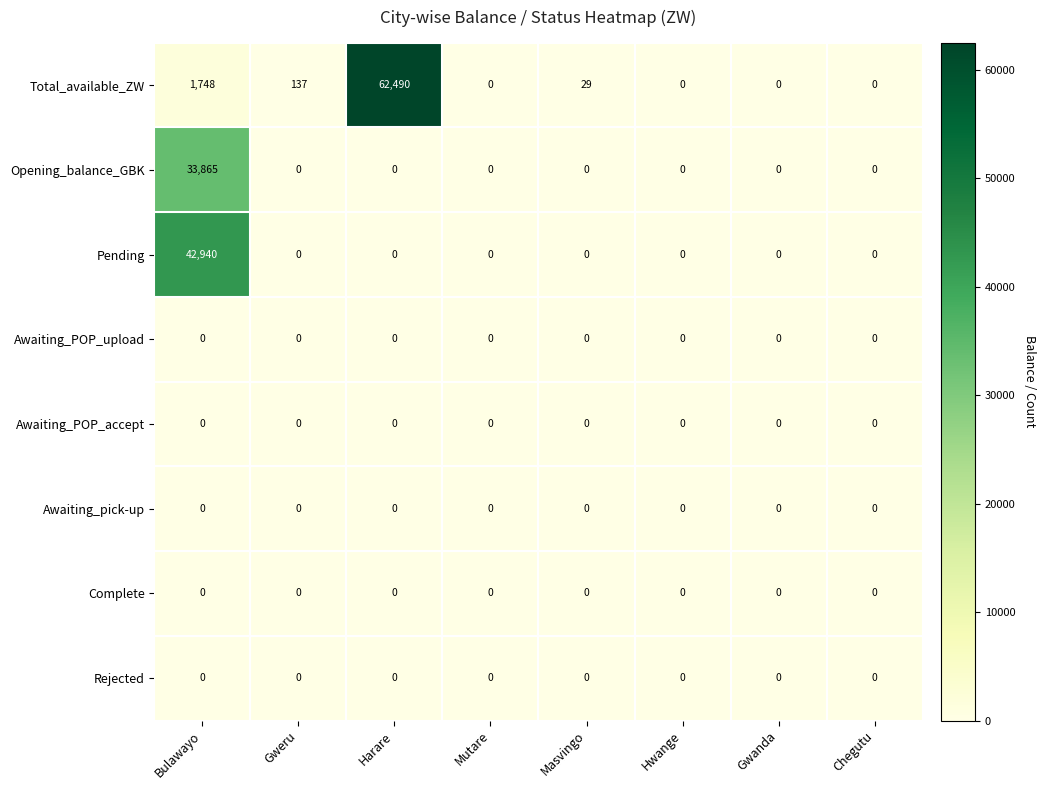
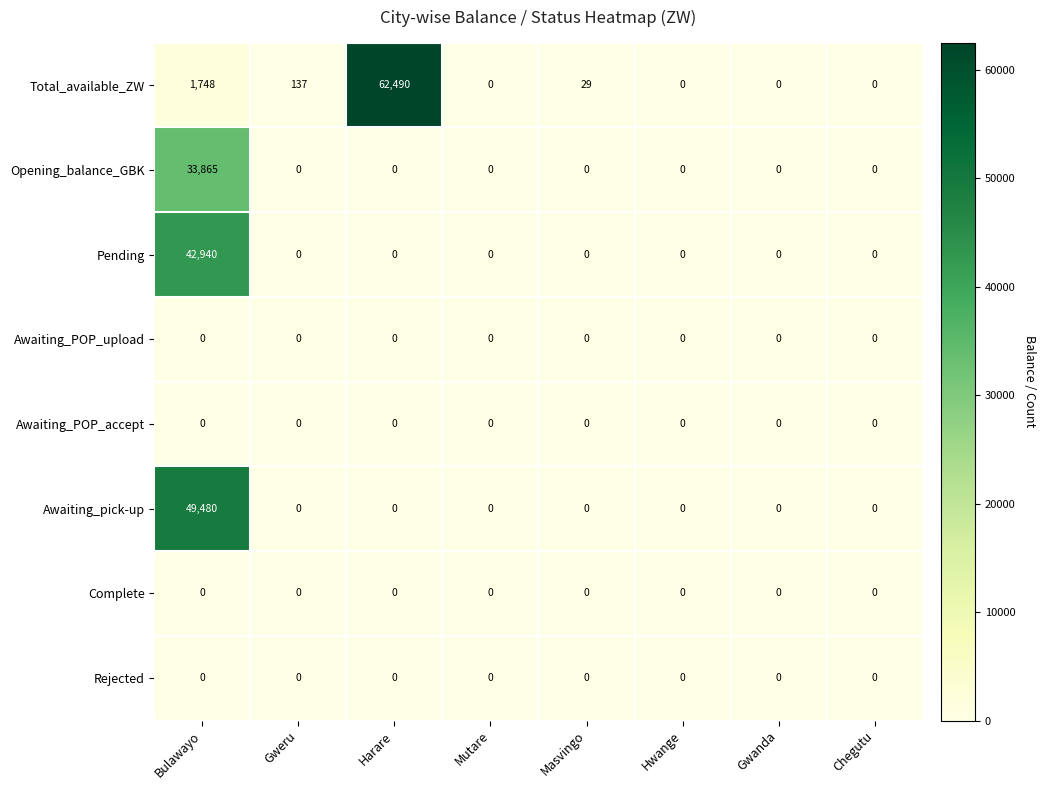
  {
    "Total_available_ZW": {
      "Bulawayo": "1,748",
      "Gweru": "137",
      "Harare": "62,490",
      "Mutare": "0",
      "Masvingo": "29",
      "Hwange": "0",
      "Gwanda": "0",
      "Chegutu": "0"
    },
    "Opening_balance_GBK": {
      "Bulawayo": "33,865",
      "Gweru": "0",
      "Harare": "0",
      "Mutare": "0",
      "Masvingo": "0",
      "Hwange": "0",
      "Gwanda": "0",
      "Chegutu": "0"
    },
    "Pending": {
      "Bulawayo": "42,940",
      "Gweru": "0",
      "Harare": "0",
      "Mutare": "0",
      "Masvingo": "0",
      "Hwange": "0",
      "Gwanda": "0",
      "Chegutu": "0"
    },
    "Awaiting_POP_upload": {
      "Bulawayo": "0",
      "Gweru": "0",
      "Harare": "0",
      "Mutare": "0",
      "Masvingo": "0",
      "Hwange": "0",
      "Gwanda": "0",
      "Chegutu": "0"
    },
    "Awaiting_POP_accept": {
      "Bulawayo": "0",
      "Gweru": "0",
      "Harare": "0",
      "Mutare": "0",
      "Masvingo": "0",
      "Hwange": "0",
      "Gwanda": "0",
      "Chegutu": "0"
    },
    "Awaiting_pick-up": {
-     "Bulawayo": "0",
+     "Bulawayo": "49,480",
      "Gweru": "0",
      "Harare": "0",
      "Mutare": "0",
      "Masvingo": "0",
      "Hwange": "0",
      "Gwanda": "0",
      "Chegutu": "0"
    },
    "Complete": {
      "Bulawayo": "0",
      "Gweru": "0",
      "Harare": "0",
      "Mutare": "0",
      "Masvingo": "0",
      "Hwange": "0",
      "Gwanda": "0",
      "Chegutu": "0"
    },
    "Rejected": {
      "Bulawayo": "0",
      "Gweru": "0",
      "Harare": "0",
      "Mutare": "0",
      "Masvingo": "0",
      "Hwange": "0",
      "Gwanda": "0",
      "Chegutu": "0"
    }
  }
